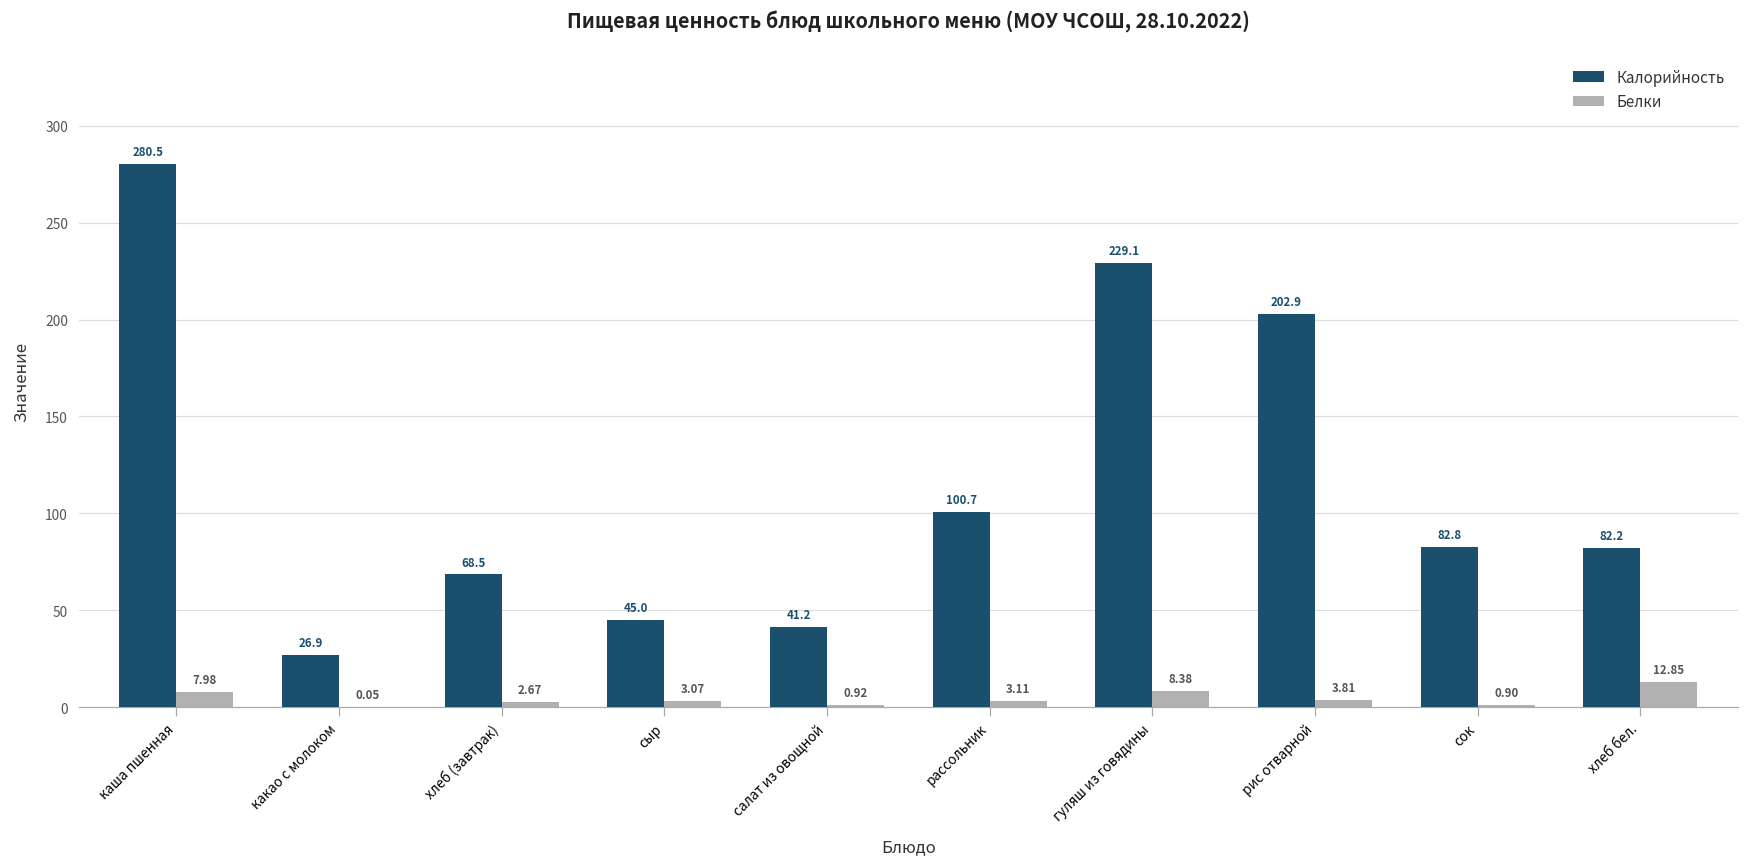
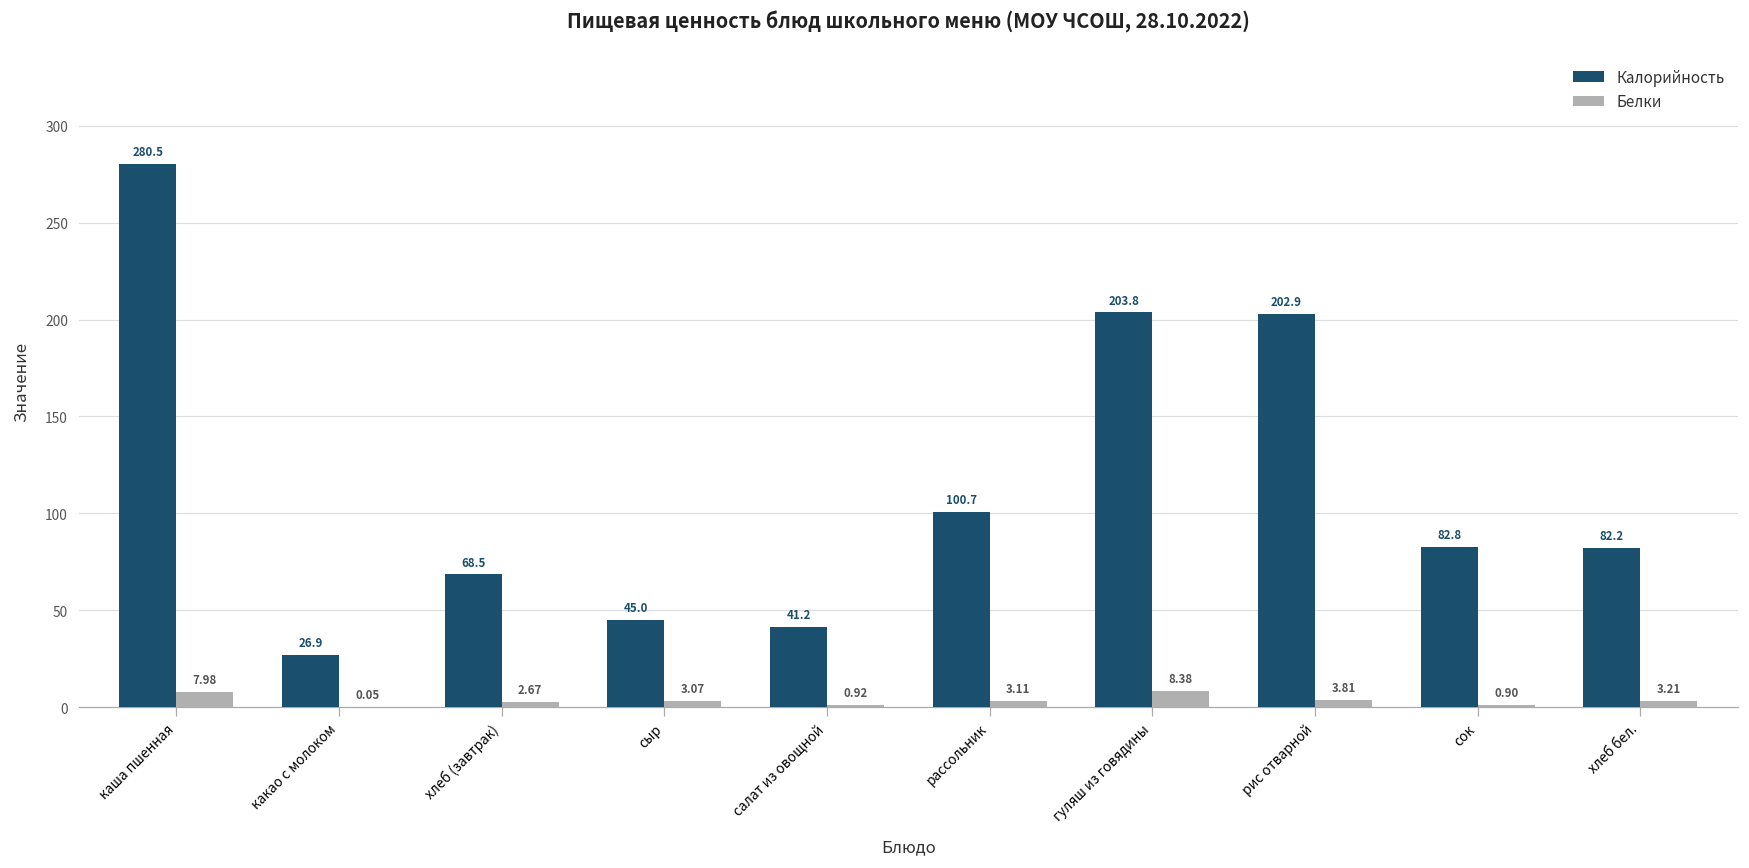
  {
    "Калорийность": {
      "каша пшенная": 280.5,
      "какао с молоком": 26.9,
      "хлеб (завтрак)": 68.5,
      "сыр": 45.0,
      "салат из овощной": 41.2,
      "рассольник": 100.7,
-     "гуляш из говядины": 229.1,
+     "гуляш из говядины": 203.8,
      "рис отварной": 202.9,
      "сок": 82.8,
      "хлеб бел.": 82.2
    },
    "Белки": {
      "каша пшенная": 7.98,
      "какао с молоком": 0.05,
      "хлеб (завтрак)": 2.67,
      "сыр": 3.07,
      "салат из овощной": 0.92,
      "рассольник": 3.11,
      "гуляш из говядины": 8.38,
      "рис отварной": 3.81,
      "сок": 0.90,
-     "хлеб бел.": 12.85
+     "хлеб бел.": 3.21
    }
  }
